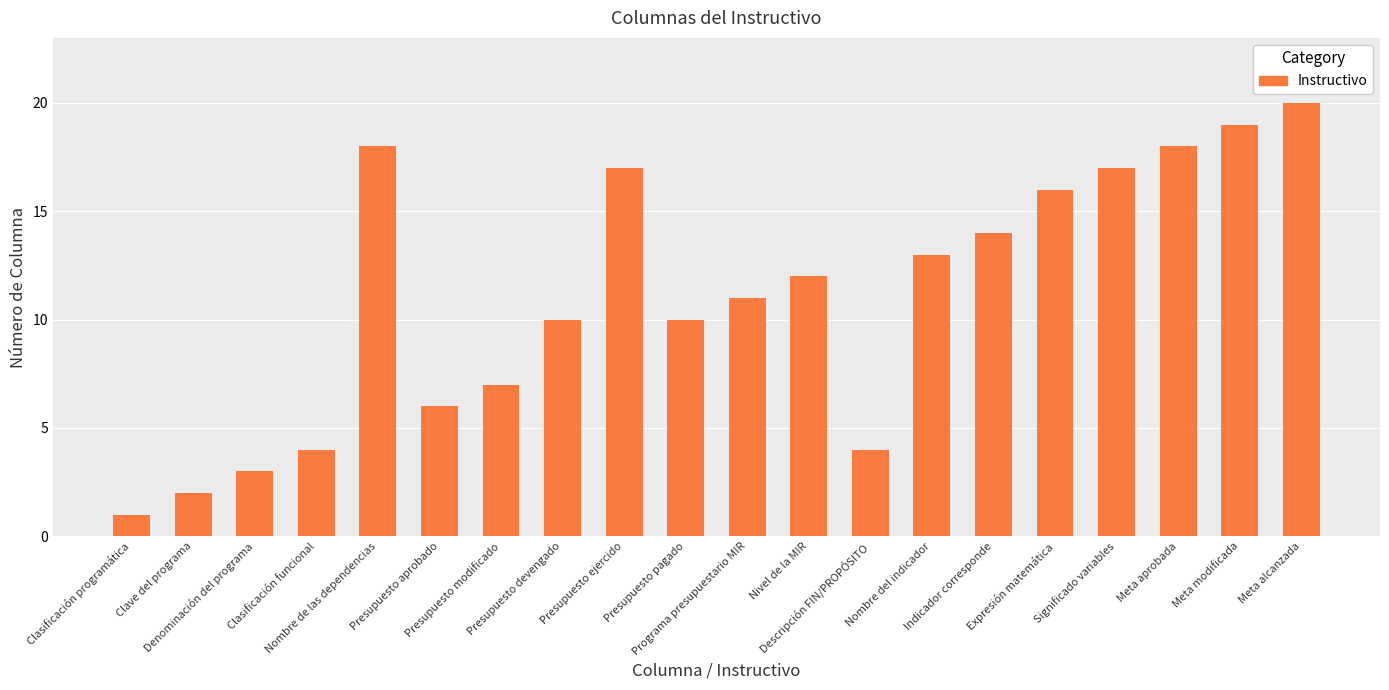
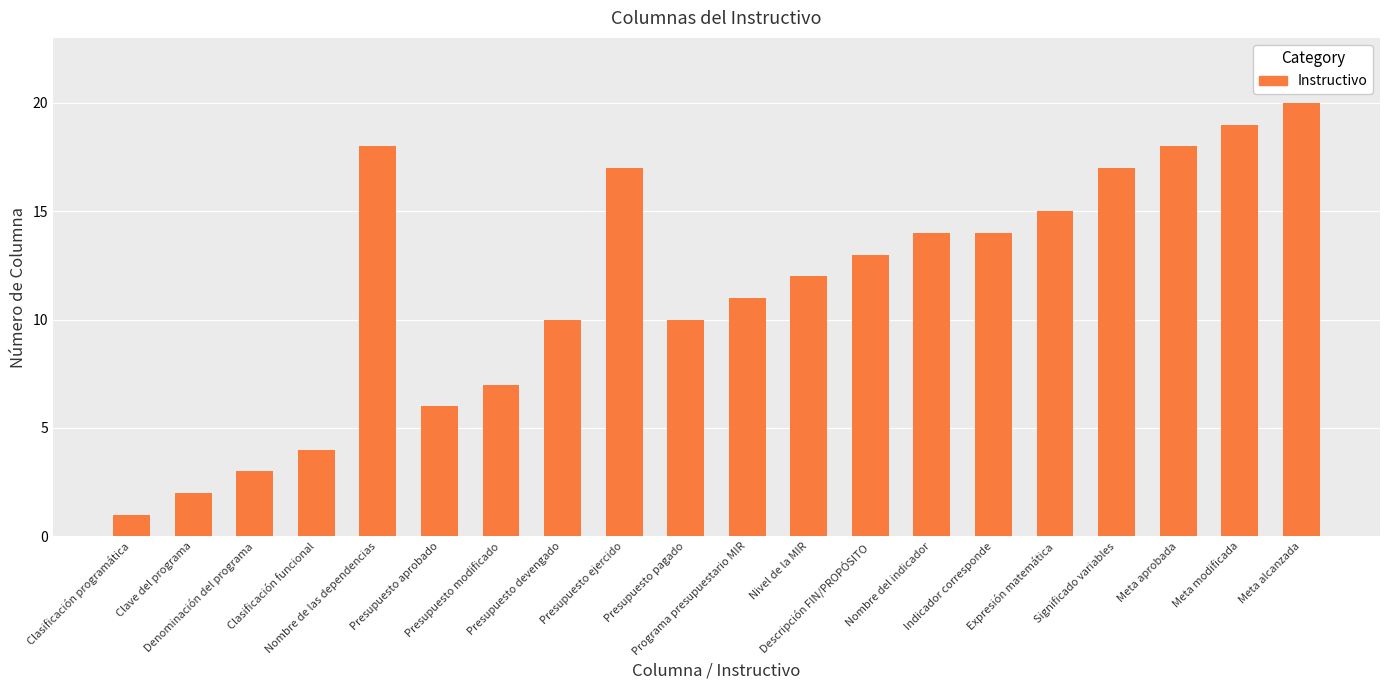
  {
    "Clasificación programática": 1,
    "Clave del programa": 2,
    "Denominación del programa": 3,
    "Clasificación funcional": 4,
    "Nombre de las dependencias": 18,
    "Presupuesto aprobado": 6,
    "Presupuesto modificado": 7,
    "Presupuesto devengado": 10,
    "Presupuesto ejercido": 17,
    "Presupuesto pagado": 10,
    "Programa presupuestario MIR": 11,
    "Nivel de la MIR": 12,
-   "Descripción FIN/PROPÓSITO": 4,
-   "Nombre del indicador": 13,
+   "Descripción FIN/PROPÓSITO": 13,
+   "Nombre del indicador": 14,
    "Indicador corresponde": 14,
-   "Expresión matemática": 16,
+   "Expresión matemática": 15,
    "Significado variables": 17,
    "Meta aprobada": 18,
    "Meta modificada": 19,
    "Meta alcanzada": 20
  }
